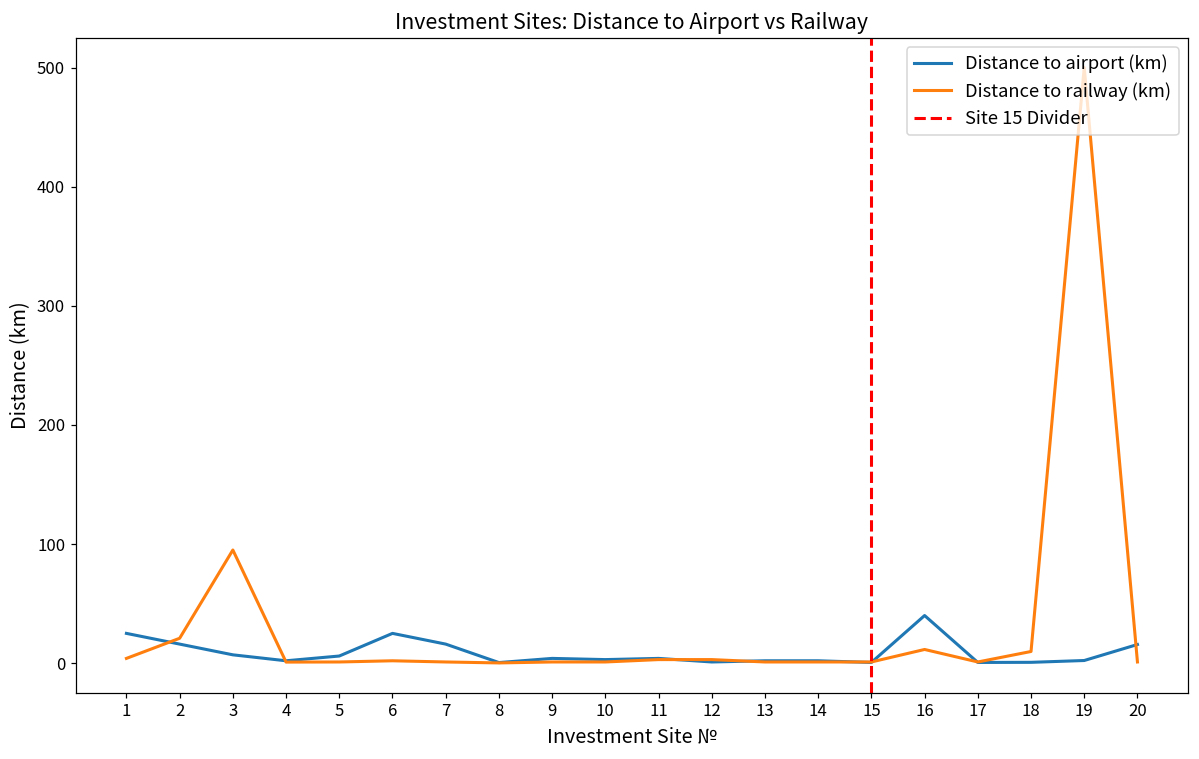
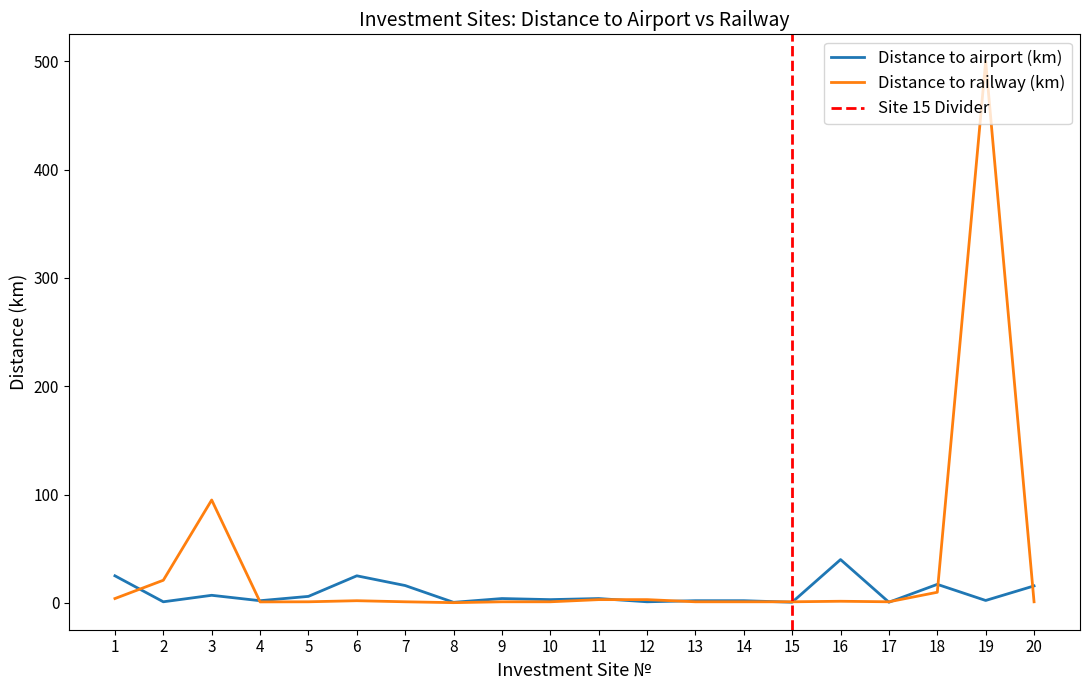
  {
    "Distance to airport (km)": {
      "1": 25,
-     "2": 16,
+     "2": 1,
      "3": 7,
      "5": 6,
      "6": 25,
      "7": 16,
      "9": 4,
      "16": 40,
-     "18": 1,
+     "18": 17,
      "19": 2,
      "20": 16
    },
    "Distance to railway (km)": {
      "1": 4,
      "2": 21,
      "3": 95,
      "5": 1,
      "6": 2,
      "7": 1,
      "9": 1,
-     "16": 12,
+     "16": 2,
      "18": 10,
      "20": 1
    }
  }
